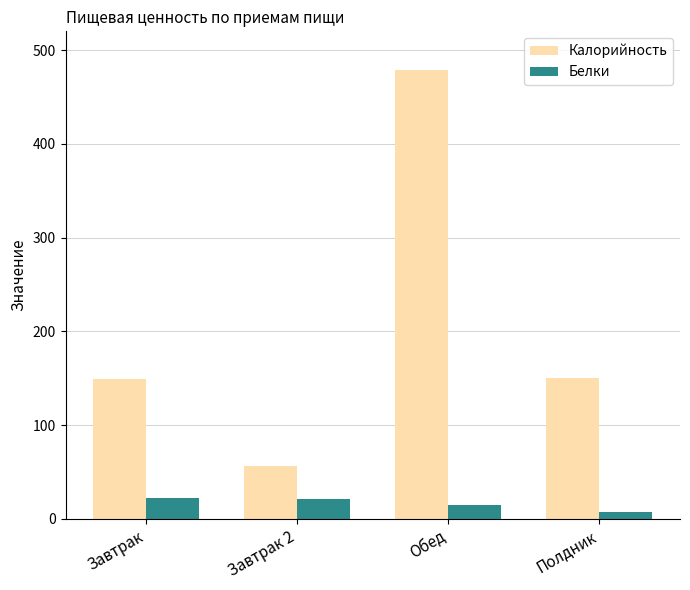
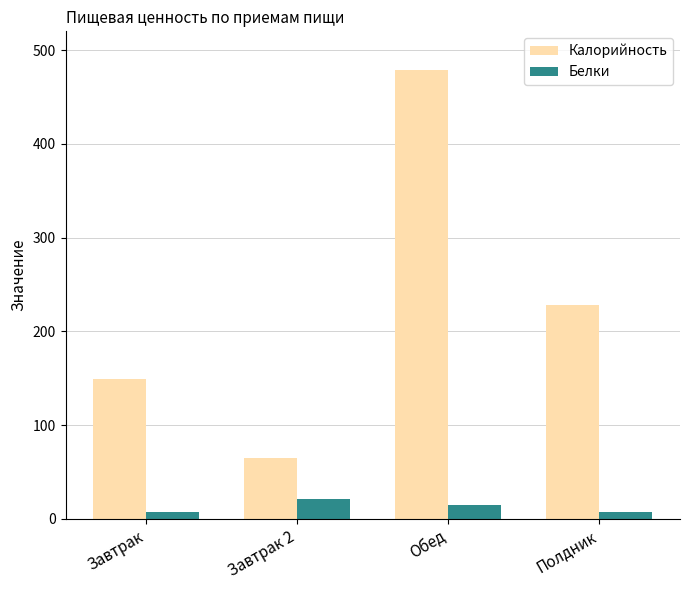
  {
    "Калорийность": {
      "Завтрак": 150,
-     "Завтрак 2": 60,
+     "Завтрак 2": 70,
      "Обед": 480,
-     "Полдник": 150
+     "Полдник": 230
    },
    "Белки": {
-     "Завтрак": 20,
+     "Завтрак": 10,
      "Завтрак 2": 20,
      "Обед": 10,
      "Полдник": 10
    }
  }
